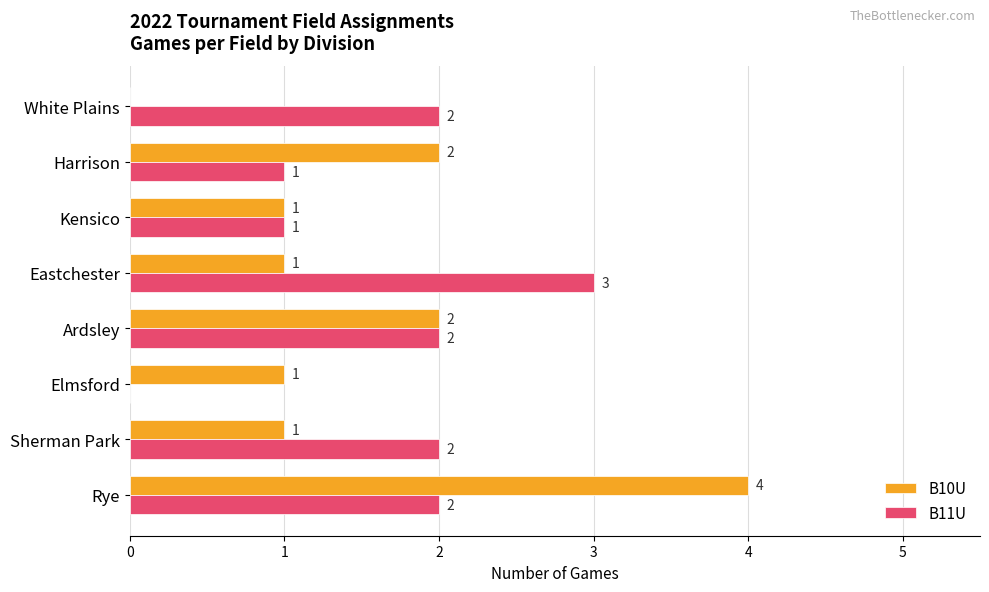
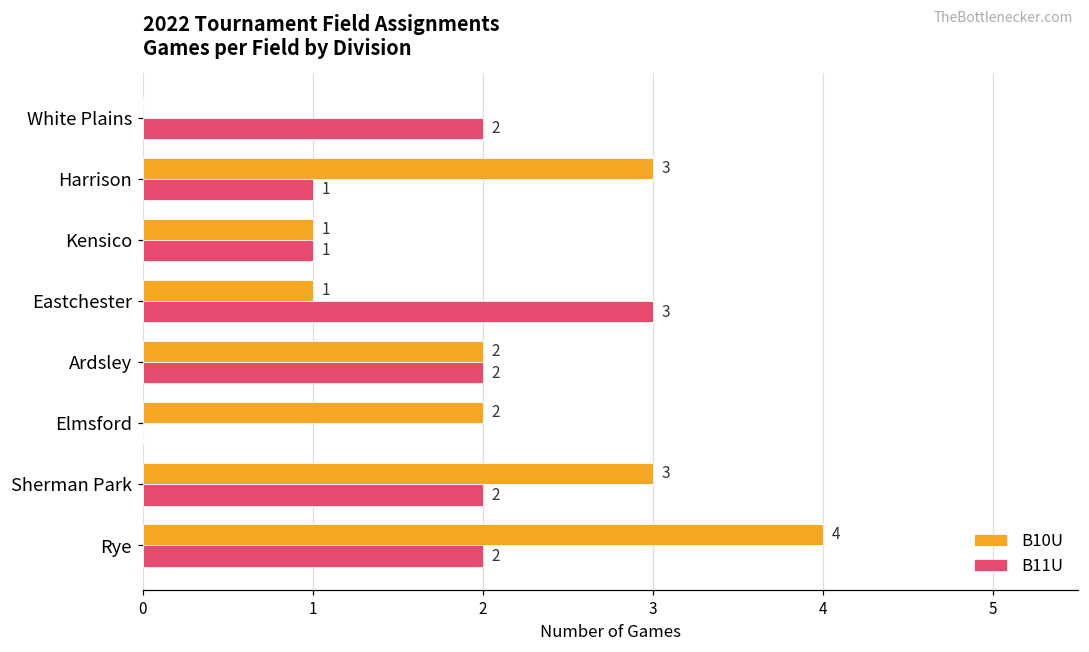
  {
    "B10U": {
-     "Harrison": 2,
+     "Harrison": 3,
      "Kensico": 1,
      "Eastchester": 1,
      "Ardsley": 2,
-     "Elmsford": 1,
-     "Sherman Park": 1,
+     "Elmsford": 2,
+     "Sherman Park": 3,
      "Rye": 4
    },
    "B11U": {
      "White Plains": 2,
      "Harrison": 1,
      "Kensico": 1,
      "Eastchester": 3,
      "Ardsley": 2,
      "Sherman Park": 2,
      "Rye": 2
    }
  }
